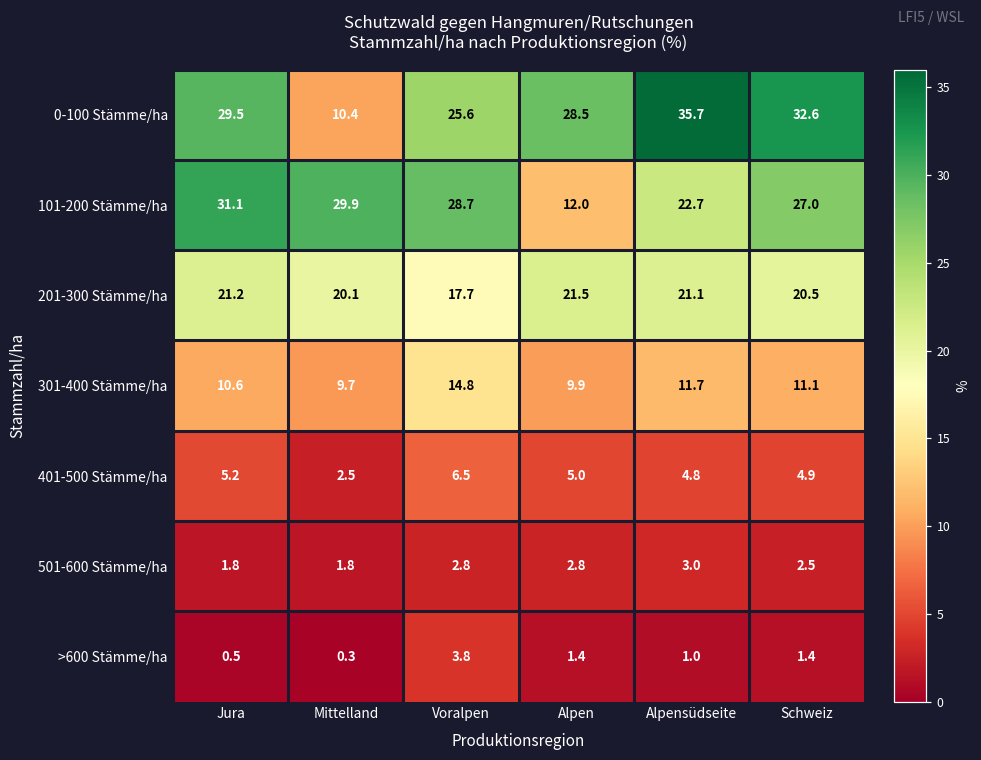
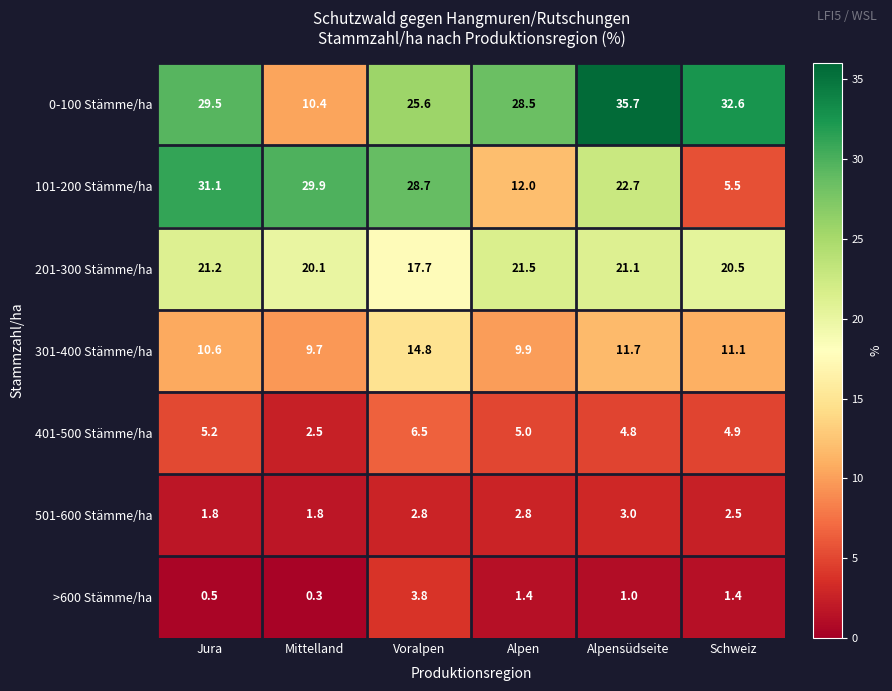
  {
    "0-100 Stämme/ha": {
      "Jura": 29.5,
      "Mittelland": 10.4,
      "Voralpen": 25.6,
      "Alpen": 28.5,
      "Alpensüdseite": 35.7,
      "Schweiz": 32.6
    },
    "101-200 Stämme/ha": {
      "Jura": 31.1,
      "Mittelland": 29.9,
      "Voralpen": 28.7,
      "Alpen": 12.0,
      "Alpensüdseite": 22.7,
-     "Schweiz": 27.0
+     "Schweiz": 5.5
    },
    "201-300 Stämme/ha": {
      "Jura": 21.2,
      "Mittelland": 20.1,
      "Voralpen": 17.7,
      "Alpen": 21.5,
      "Alpensüdseite": 21.1,
      "Schweiz": 20.5
    },
    "301-400 Stämme/ha": {
      "Jura": 10.6,
      "Mittelland": 9.7,
      "Voralpen": 14.8,
      "Alpen": 9.9,
      "Alpensüdseite": 11.7,
      "Schweiz": 11.1
    },
    "401-500 Stämme/ha": {
      "Jura": 5.2,
      "Mittelland": 2.5,
      "Voralpen": 6.5,
      "Alpen": 5.0,
      "Alpensüdseite": 4.8,
      "Schweiz": 4.9
    },
    "501-600 Stämme/ha": {
      "Jura": 1.8,
      "Mittelland": 1.8,
      "Voralpen": 2.8,
      "Alpen": 2.8,
      "Alpensüdseite": 3.0,
      "Schweiz": 2.5
    },
    ">600 Stämme/ha": {
      "Jura": 0.5,
      "Mittelland": 0.3,
      "Voralpen": 3.8,
      "Alpen": 1.4,
      "Alpensüdseite": 1.0,
      "Schweiz": 1.4
    }
  }
